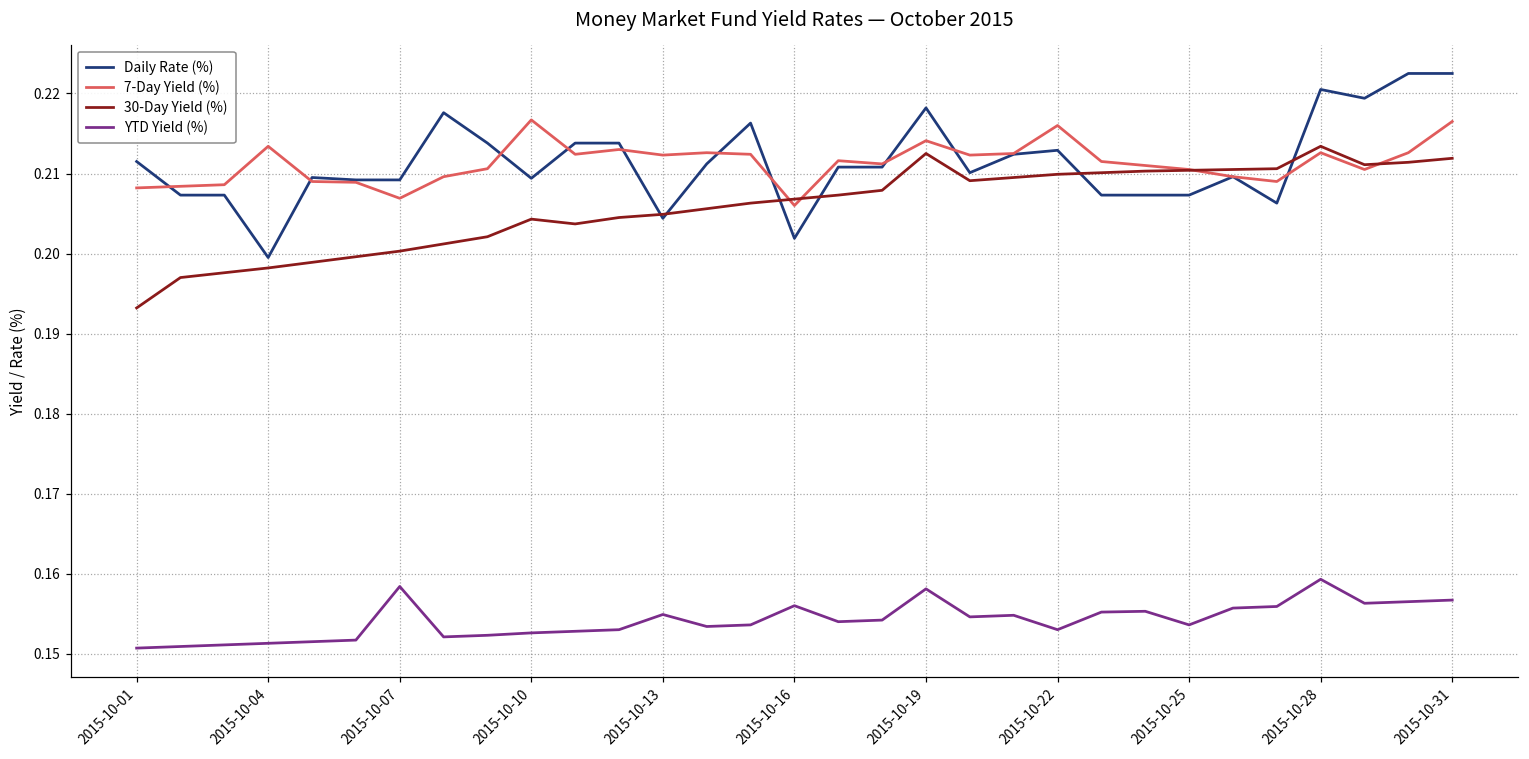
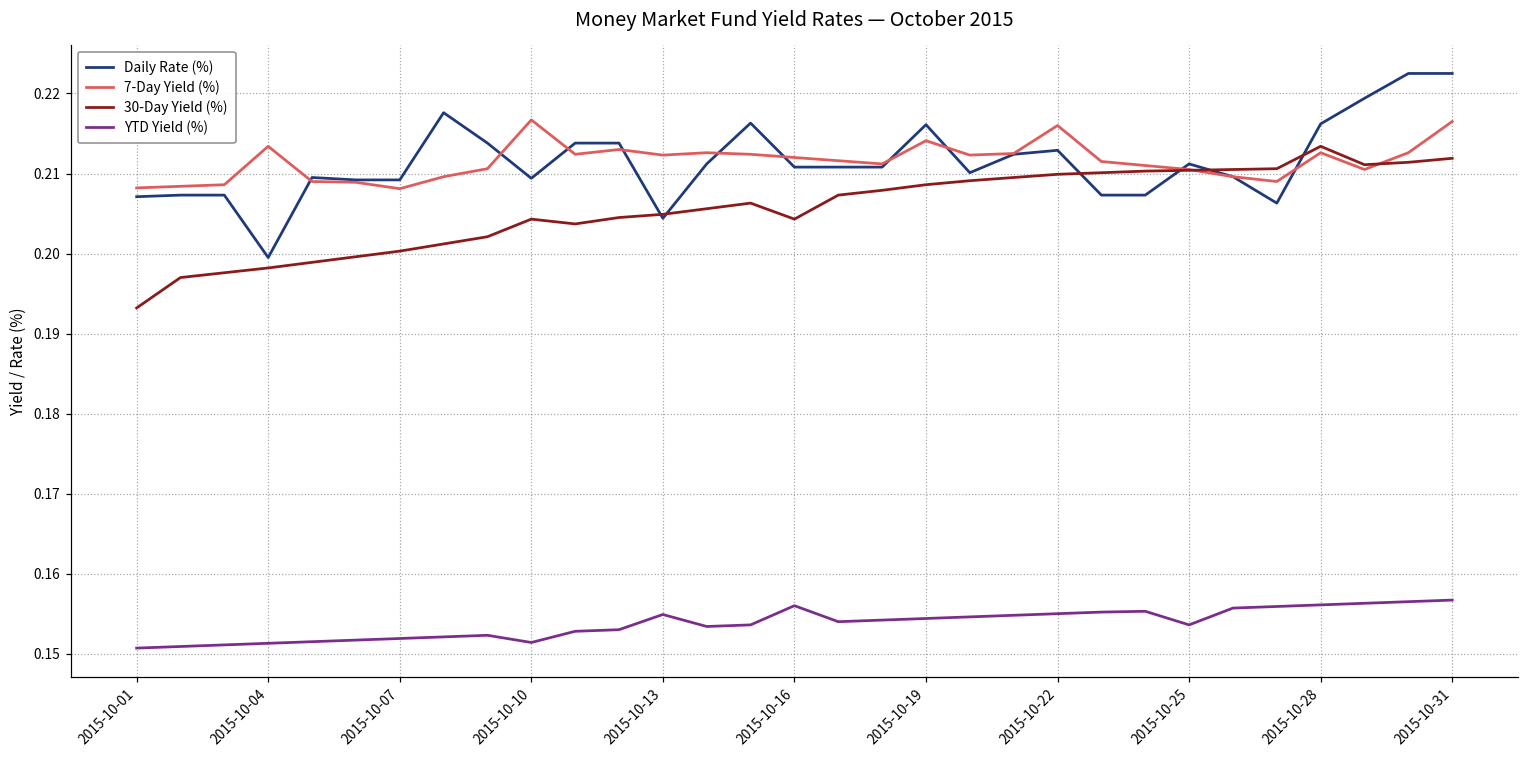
  {
    "Daily Rate (%)": {
-     "2015-10-01": 0.212,
+     "2015-10-01": 0.207,
      "2015-10-04": 0.200,
      "2015-10-07": 0.209,
      "2015-10-10": 0.209,
      "2015-10-13": 0.204,
-     "2015-10-16": 0.202,
-     "2015-10-19": 0.218,
+     "2015-10-16": 0.211,
+     "2015-10-19": 0.216,
      "2015-10-22": 0.213,
-     "2015-10-25": 0.207,
-     "2015-10-28": 0.221,
+     "2015-10-25": 0.211,
+     "2015-10-28": 0.216,
      "2015-10-31": 0.223
    },
    "7-Day Yield (%)": {
      "2015-10-01": 0.208,
      "2015-10-04": 0.213,
-     "2015-10-07": 0.207,
+     "2015-10-07": 0.208,
      "2015-10-10": 0.217,
      "2015-10-13": 0.212,
-     "2015-10-16": 0.206,
+     "2015-10-16": 0.212,
      "2015-10-19": 0.214,
      "2015-10-22": 0.216,
      "2015-10-28": 0.213,
      "2015-10-31": 0.217
    },
    "30-Day Yield (%)": {
      "2015-10-01": 0.193,
      "2015-10-04": 0.198,
      "2015-10-07": 0.200,
      "2015-10-10": 0.204,
      "2015-10-13": 0.205,
-     "2015-10-16": 0.207,
-     "2015-10-19": 0.213,
+     "2015-10-16": 0.204,
+     "2015-10-19": 0.209,
      "2015-10-22": 0.210,
      "2015-10-28": 0.213,
      "2015-10-31": 0.212
    },
    "YTD Yield (%)": {
      "2015-10-01": 0.151,
      "2015-10-04": 0.151,
-     "2015-10-07": 0.158,
-     "2015-10-10": 0.153,
+     "2015-10-07": 0.152,
+     "2015-10-10": 0.151,
      "2015-10-13": 0.155,
      "2015-10-16": 0.156,
-     "2015-10-19": 0.158,
-     "2015-10-22": 0.153,
+     "2015-10-19": 0.154,
+     "2015-10-22": 0.155,
      "2015-10-25": 0.154,
-     "2015-10-28": 0.159,
+     "2015-10-28": 0.156,
      "2015-10-31": 0.157
    }
  }
